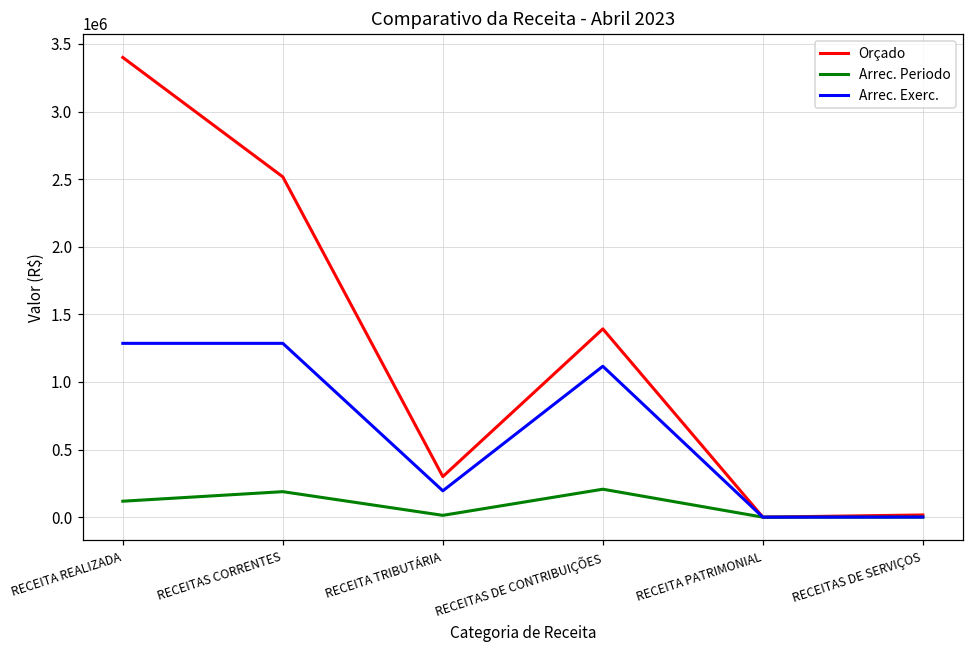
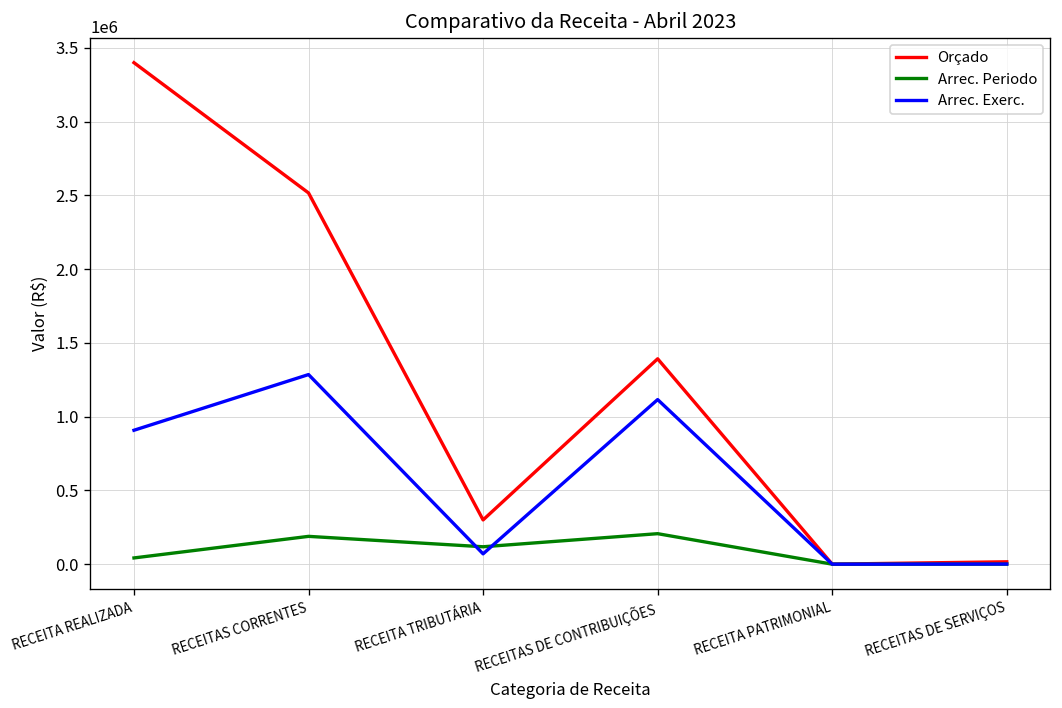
  {
    "Orçado": {
      "RECEITA REALIZADA": 3400000,
      "RECEITAS CORRENTES": 2520000,
      "RECEITA TRIBUTÁRIA": 300000,
      "RECEITAS DE CONTRIBUIÇÕES": 1390000
    },
    "Arrec. Periodo": {
-     "RECEITA REALIZADA": 120000,
+     "RECEITA REALIZADA": 40000,
      "RECEITAS CORRENTES": 190000,
-     "RECEITA TRIBUTÁRIA": 10000,
+     "RECEITA TRIBUTÁRIA": 120000,
      "RECEITAS DE CONTRIBUIÇÕES": 210000
    },
    "Arrec. Exerc.": {
-     "RECEITA REALIZADA": 1290000,
+     "RECEITA REALIZADA": 910000,
      "RECEITAS CORRENTES": 1290000,
-     "RECEITA TRIBUTÁRIA": 190000,
+     "RECEITA TRIBUTÁRIA": 70000,
      "RECEITAS DE CONTRIBUIÇÕES": 1120000
    }
  }
